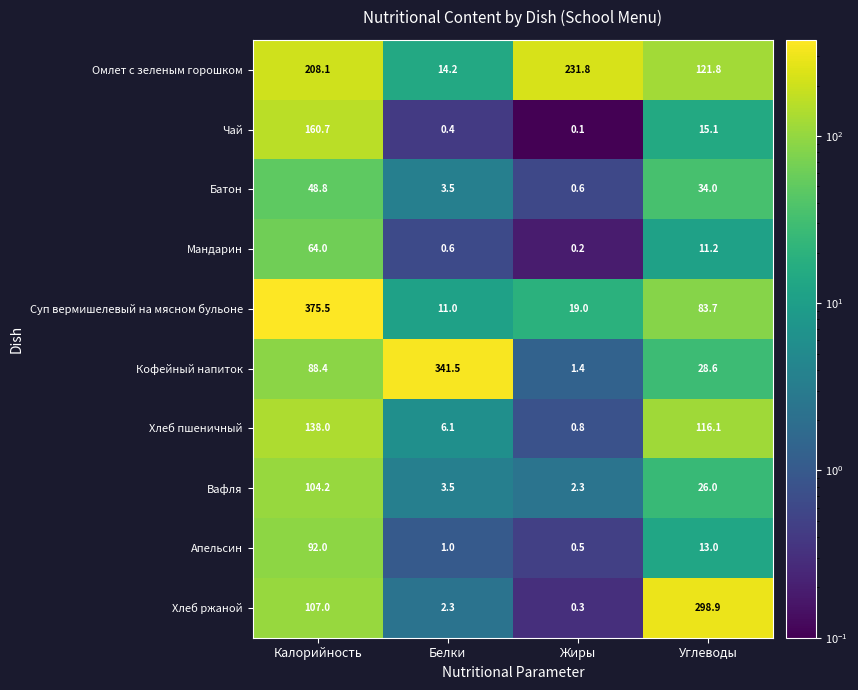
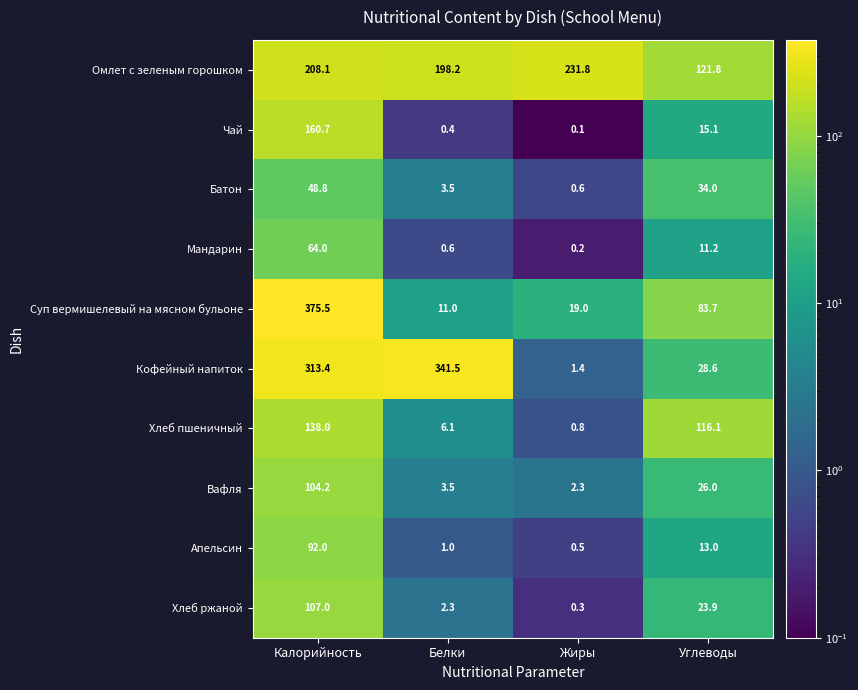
  {
    "Омлет с зеленым горошком": {
      "Калорийность": 208.1,
-     "Белки": 14.2,
+     "Белки": 198.2,
      "Жиры": 231.8,
      "Углеводы": 121.8
    },
    "Чай": {
      "Калорийность": 160.7,
      "Белки": 0.4,
      "Жиры": 0.1,
      "Углеводы": 15.1
    },
    "Батон": {
      "Калорийность": 48.8,
      "Белки": 3.5,
      "Жиры": 0.6,
      "Углеводы": 34.0
    },
    "Мандарин": {
      "Калорийность": 64.0,
      "Белки": 0.6,
      "Жиры": 0.2,
      "Углеводы": 11.2
    },
    "Суп вермишелевый на мясном бульоне": {
      "Калорийность": 375.5,
      "Белки": 11.0,
      "Жиры": 19.0,
      "Углеводы": 83.7
    },
    "Кофейный напиток": {
-     "Калорийность": 88.4,
+     "Калорийность": 313.4,
      "Белки": 341.5,
      "Жиры": 1.4,
      "Углеводы": 28.6
    },
    "Хлеб пшеничный": {
      "Калорийность": 138.0,
      "Белки": 6.1,
      "Жиры": 0.8,
      "Углеводы": 116.1
    },
    "Вафля": {
      "Калорийность": 104.2,
      "Белки": 3.5,
      "Жиры": 2.3,
      "Углеводы": 26.0
    },
    "Апельсин": {
      "Калорийность": 92.0,
      "Белки": 1.0,
      "Жиры": 0.5,
      "Углеводы": 13.0
    },
    "Хлеб ржаной": {
      "Калорийность": 107.0,
      "Белки": 2.3,
      "Жиры": 0.3,
-     "Углеводы": 298.9
+     "Углеводы": 23.9
    }
  }
